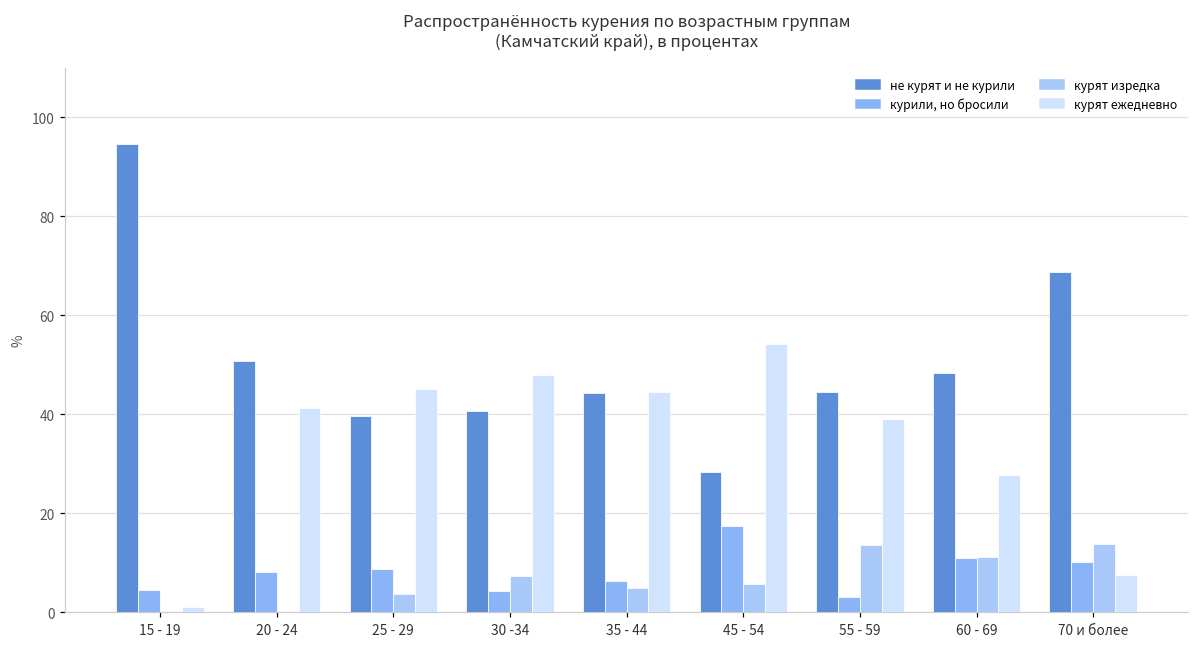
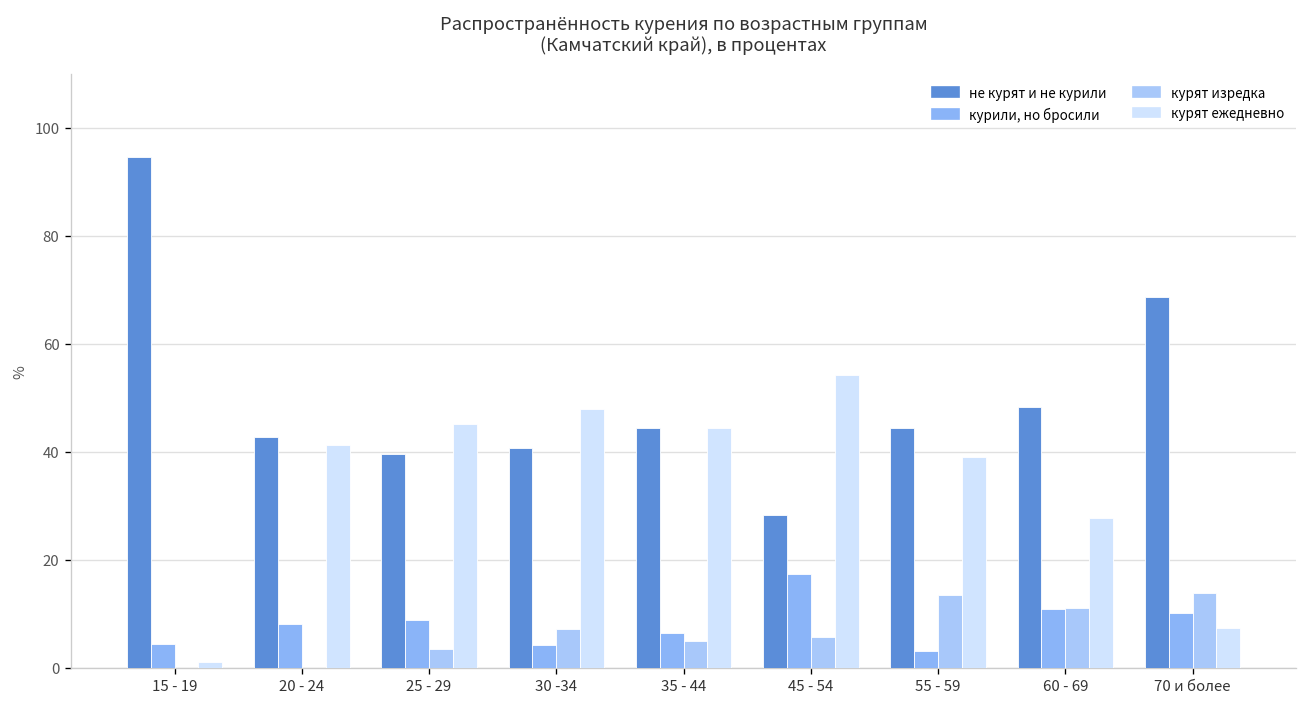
  {
    "не курят и не курили": {
      "15 - 19": 95,
-     "20 - 24": 51,
+     "20 - 24": 43,
      "25 - 29": 40,
      "30 -34": 41,
      "35 - 44": 44,
      "45 - 54": 28,
      "55 - 59": 44,
      "60 - 69": 48,
      "70 и более": 69
    }
  }
